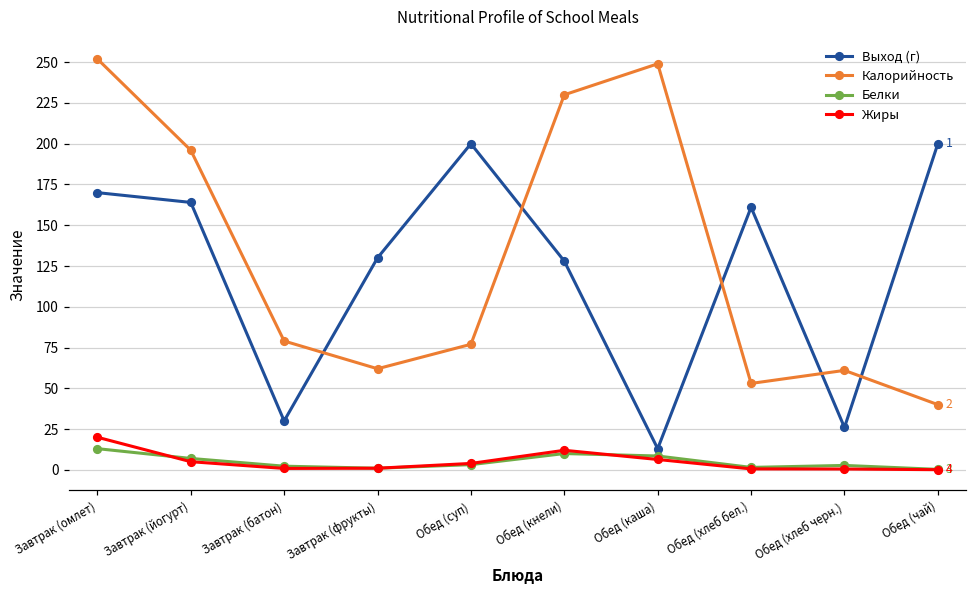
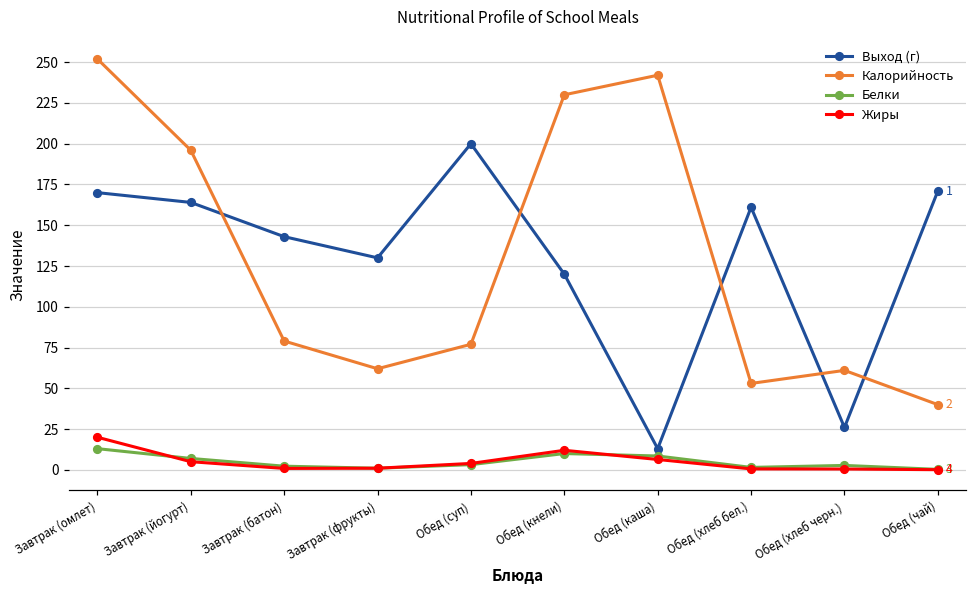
  {
    "Выход (г)": {
      "Завтрак (омлет)": 170,
      "Завтрак (йогурт)": 164,
-     "Завтрак (батон)": 30,
+     "Завтрак (батон)": 143,
      "Завтрак (фрукты)": 130,
      "Обед (суп)": 200,
-     "Обед (кнели)": 128,
+     "Обед (кнели)": 120,
      "Обед (каша)": 13,
      "Обед (хлеб бел.)": 161,
      "Обед (хлеб черн.)": 26,
-     "Обед (чай)": 200
+     "Обед (чай)": 171
    },
    "Калорийность": {
      "Завтрак (омлет)": 252,
      "Завтрак (йогурт)": 196,
      "Завтрак (батон)": 79,
      "Завтрак (фрукты)": 62,
      "Обед (суп)": 77,
      "Обед (кнели)": 230,
-     "Обед (каша)": 249,
+     "Обед (каша)": 242,
      "Обед (хлеб бел.)": 53,
      "Обед (хлеб черн.)": 61
    },
    "Белки": {
      "Завтрак (омлет)": 13,
      "Завтрак (йогурт)": 7,
      "Обед (кнели)": 10,
      "Обед (каша)": 9,
      "Обед (хлеб черн.)": 3
    },
    "Жиры": {
      "Завтрак (омлет)": 20,
      "Завтрак (йогурт)": 5,
      "Обед (кнели)": 12,
      "Обед (каша)": 6,
      "Обед (хлеб черн.)": 1
    }
  }
